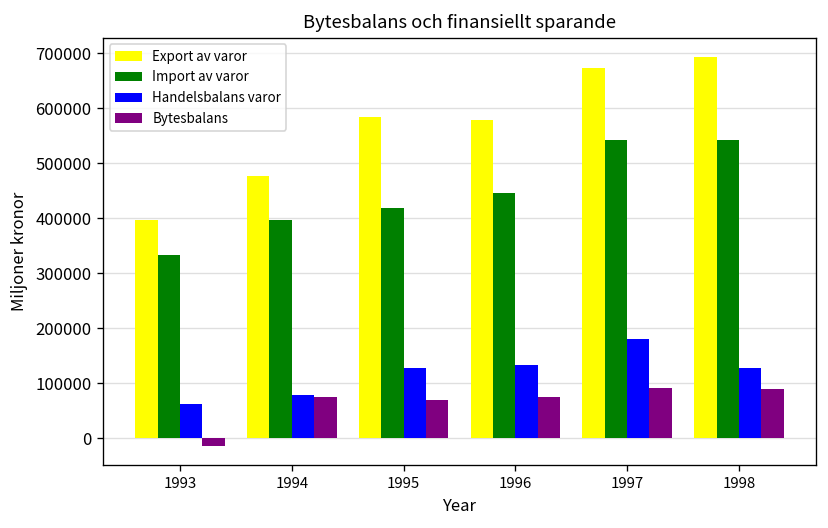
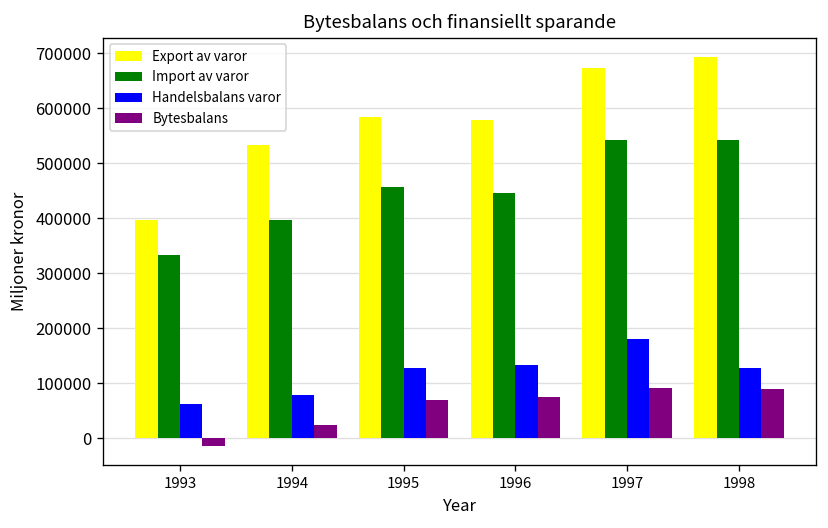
  {
    "Export av varor": {
      "1993": 400000,
-     "1994": 480000,
+     "1994": 530000,
      "1995": 580000,
      "1996": 580000,
      "1997": 670000,
      "1998": 690000
    },
    "Import av varor": {
      "1993": 330000,
      "1994": 400000,
-     "1995": 420000,
+     "1995": 460000,
      "1996": 450000,
      "1997": 540000,
      "1998": 540000
    },
    "Handelsbalans varor": {
      "1993": 60000,
      "1994": 80000,
      "1995": 130000,
      "1996": 130000,
      "1997": 180000,
      "1998": 130000
    },
    "Bytesbalans": {
      "1993": -10000,
-     "1994": 80000,
+     "1994": 20000,
      "1995": 70000,
      "1996": 70000,
      "1997": 90000,
      "1998": 90000
    }
  }
